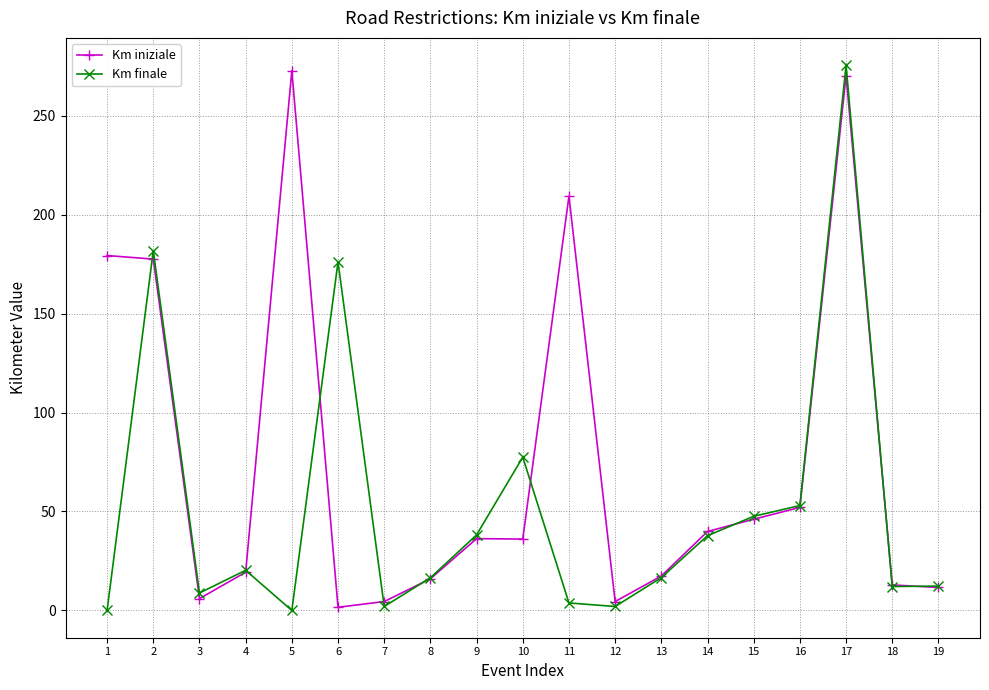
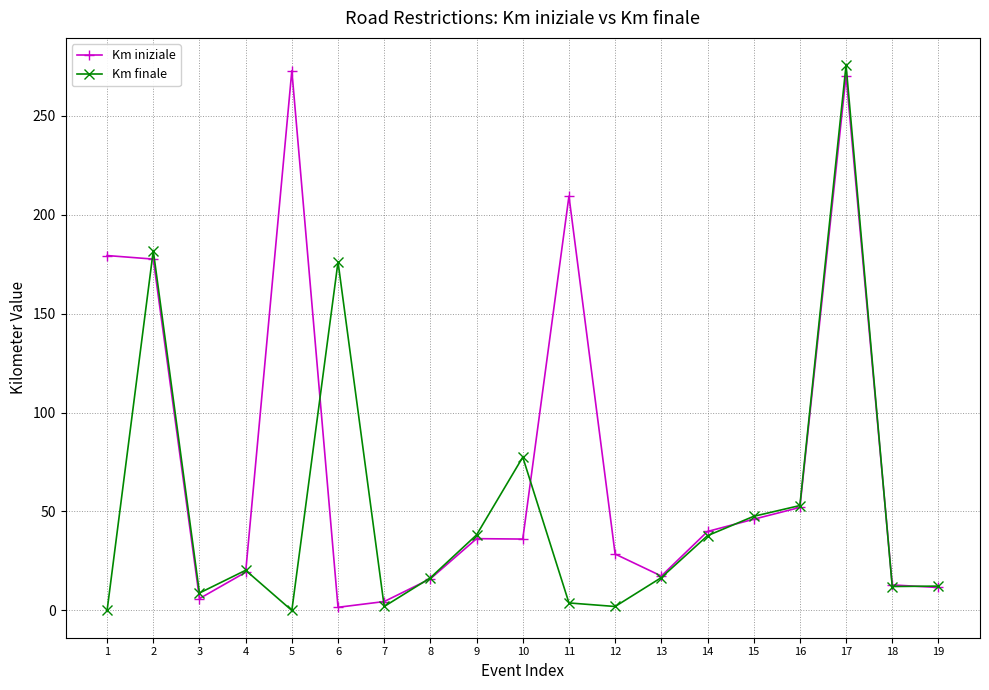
  {
    "Km iniziale": {
      "1": 179,
      "2": 178,
      "3": 6,
      "5": 273,
      "6": 2,
      "7": 5,
      "9": 36,
      "10": 36,
      "11": 209,
-     "12": 5,
+     "12": 29,
      "14": 40,
      "15": 46,
      "17": 270
    },
    "Km finale": {
      "1": 0,
      "2": 182,
      "3": 9,
      "5": 0,
      "6": 176,
      "7": 2,
      "9": 38,
      "10": 77,
      "11": 4,
      "12": 2,
      "14": 38,
      "15": 48,
      "17": 275
    }
  }
